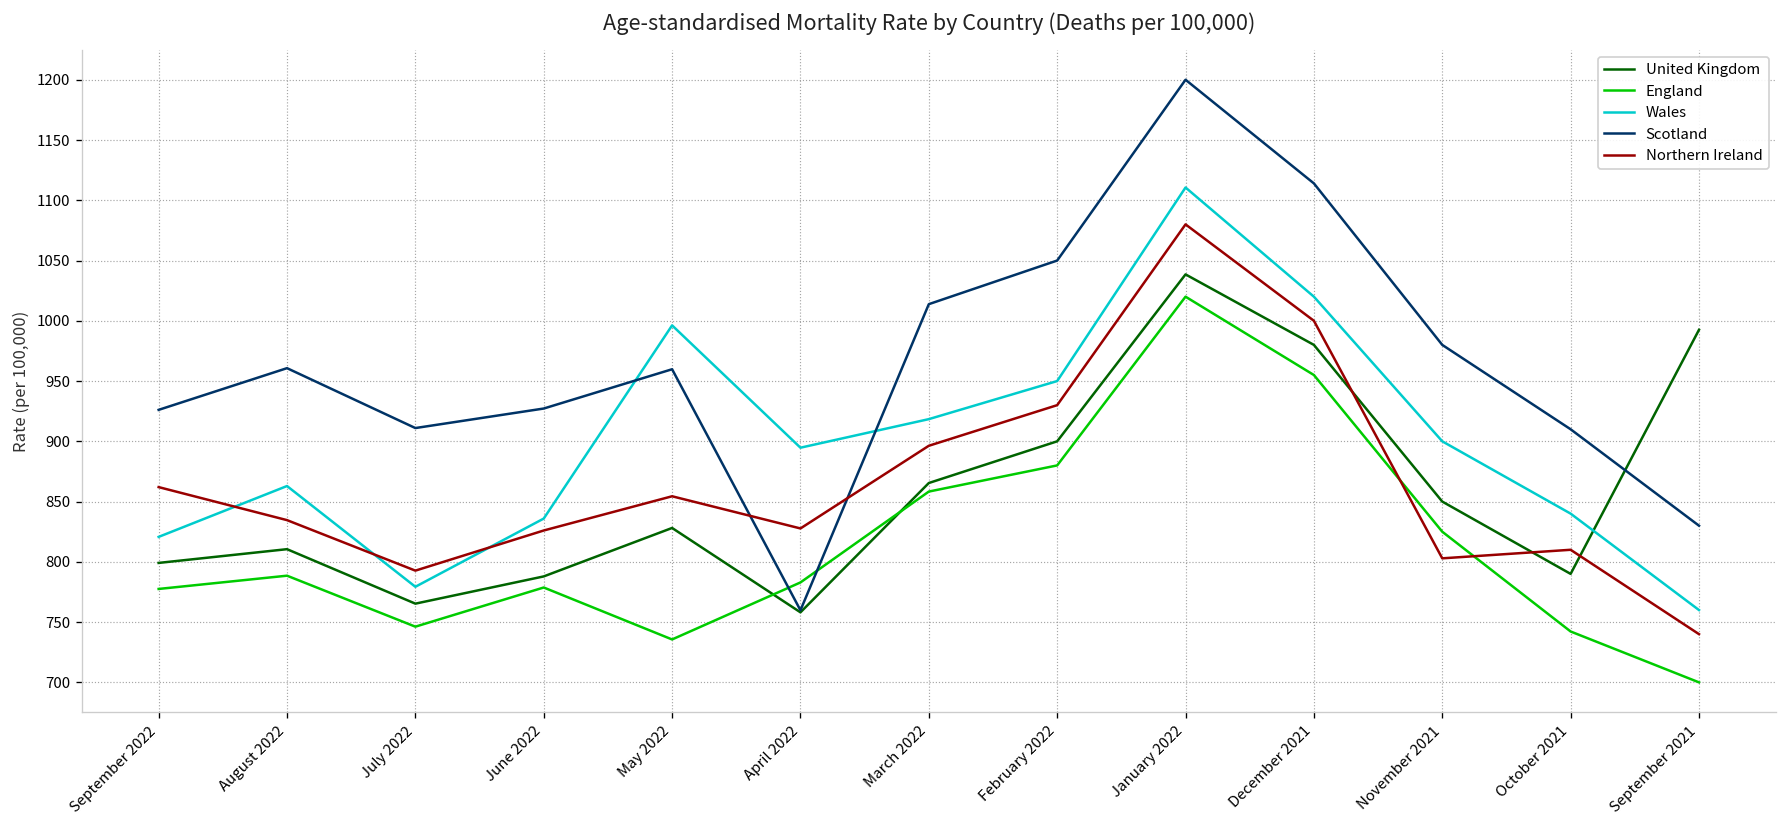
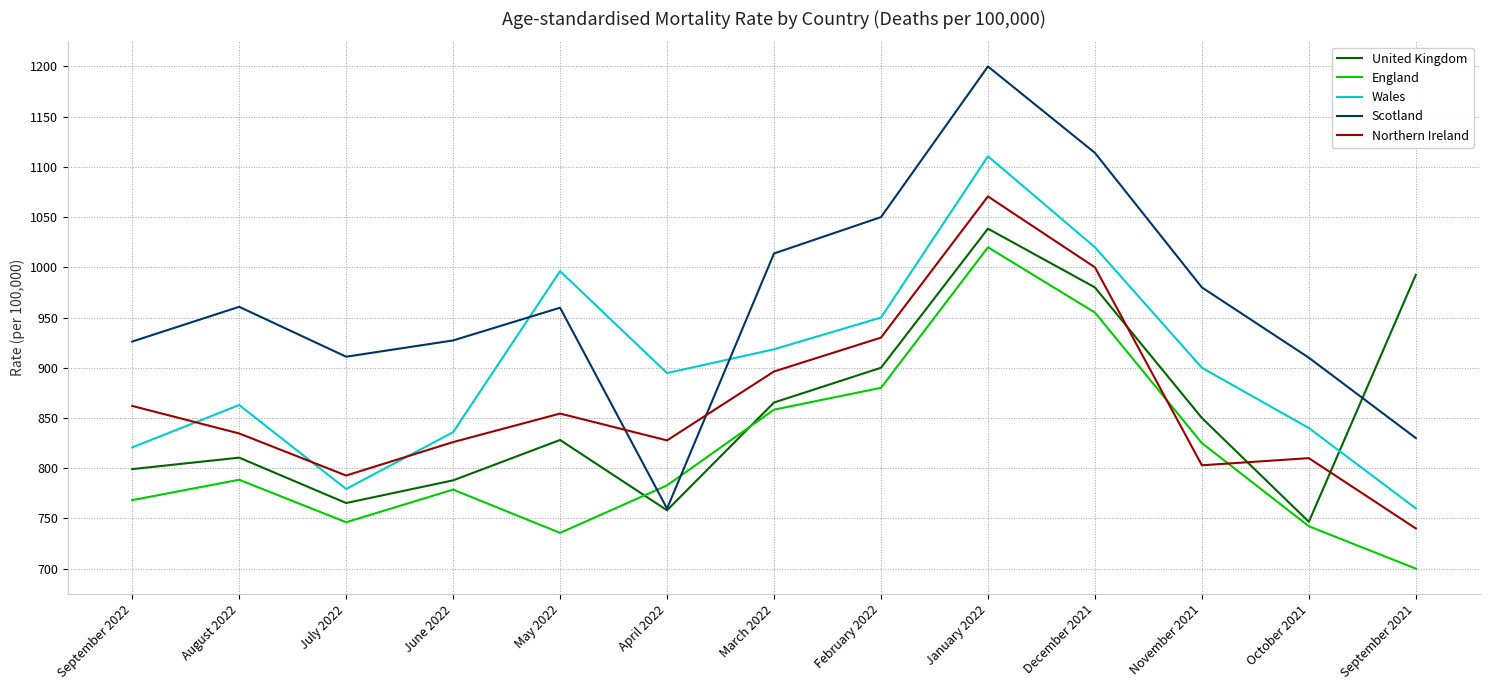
  {
    "United Kingdom": {
      "September 2022": 799,
      "August 2022": 811,
      "July 2022": 765,
      "June 2022": 788,
      "May 2022": 828,
      "March 2022": 865,
      "February 2022": 900,
      "January 2022": 1039,
      "December 2021": 980,
      "November 2021": 850,
-     "October 2021": 790,
+     "October 2021": 747,
      "September 2021": 993
    },
    "England": {
-     "September 2022": 778,
+     "September 2022": 768,
      "August 2022": 789,
      "July 2022": 746,
      "June 2022": 779,
      "May 2022": 736,
      "April 2022": 783,
      "March 2022": 858,
      "February 2022": 880,
      "January 2022": 1020,
      "December 2021": 955,
      "November 2021": 825,
      "October 2021": 742,
      "September 2021": 700
    },
    "Wales": {
      "September 2022": 821,
      "August 2022": 863,
      "July 2022": 779,
      "June 2022": 836,
      "May 2022": 996,
      "April 2022": 895,
      "March 2022": 918,
      "February 2022": 950,
      "January 2022": 1111,
      "December 2021": 1020,
      "November 2021": 900,
      "October 2021": 840,
      "September 2021": 760
    },
    "Scotland": {
      "September 2022": 926,
      "August 2022": 961,
      "July 2022": 911,
      "June 2022": 927,
      "May 2022": 960,
      "March 2022": 1014,
      "February 2022": 1050,
      "January 2022": 1200,
      "December 2021": 1114,
      "November 2021": 980,
      "October 2021": 910,
      "September 2021": 830
    },
    "Northern Ireland": {
      "September 2022": 862,
      "August 2022": 835,
      "July 2022": 793,
      "June 2022": 826,
      "May 2022": 854,
      "April 2022": 828,
      "March 2022": 896,
      "February 2022": 930,
-     "January 2022": 1080,
+     "January 2022": 1071,
      "December 2021": 1000,
      "November 2021": 803,
      "October 2021": 810,
      "September 2021": 740
    }
  }
